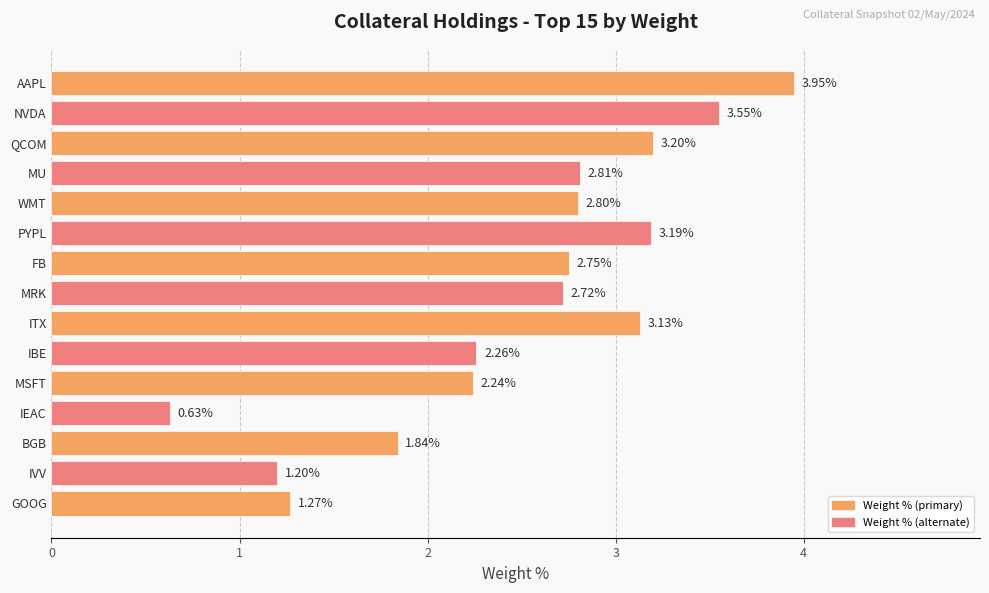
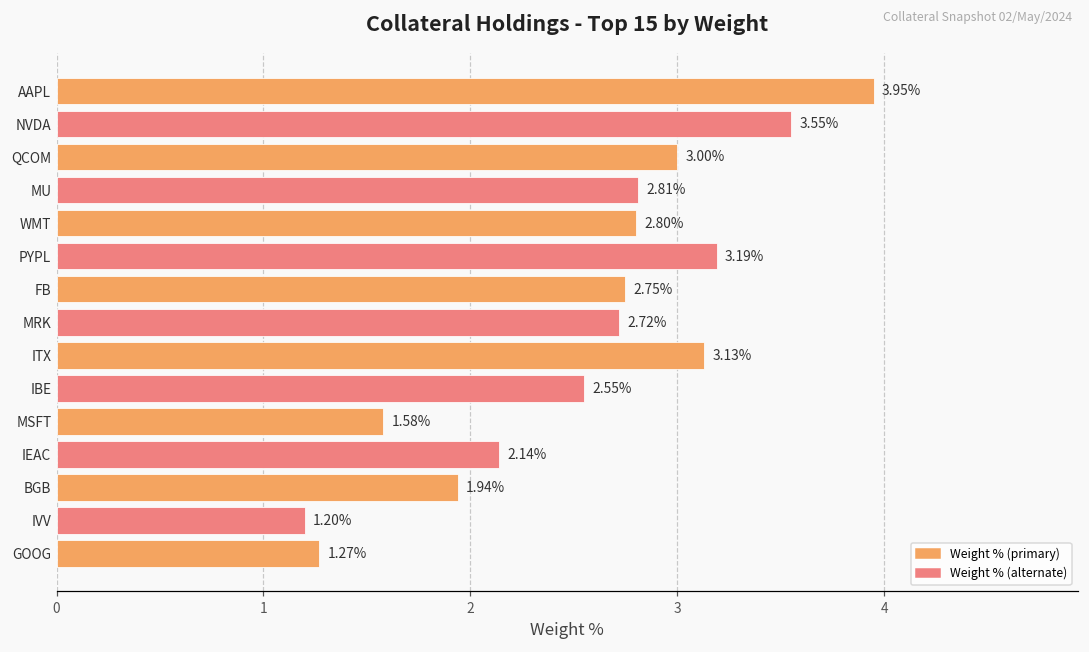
  {
    "AAPL": "3.95%",
    "NVDA": "3.55%",
-   "QCOM": "3.20%",
+   "QCOM": "3.00%",
    "MU": "2.81%",
    "WMT": "2.80%",
    "PYPL": "3.19%",
    "FB": "2.75%",
    "MRK": "2.72%",
    "ITX": "3.13%",
-   "IBE": "2.26%",
-   "MSFT": "2.24%",
-   "IEAC": "0.63%",
-   "BGB": "1.84%",
+   "IBE": "2.55%",
+   "MSFT": "1.58%",
+   "IEAC": "2.14%",
+   "BGB": "1.94%",
    "IVV": "1.20%",
    "GOOG": "1.27%"
  }
